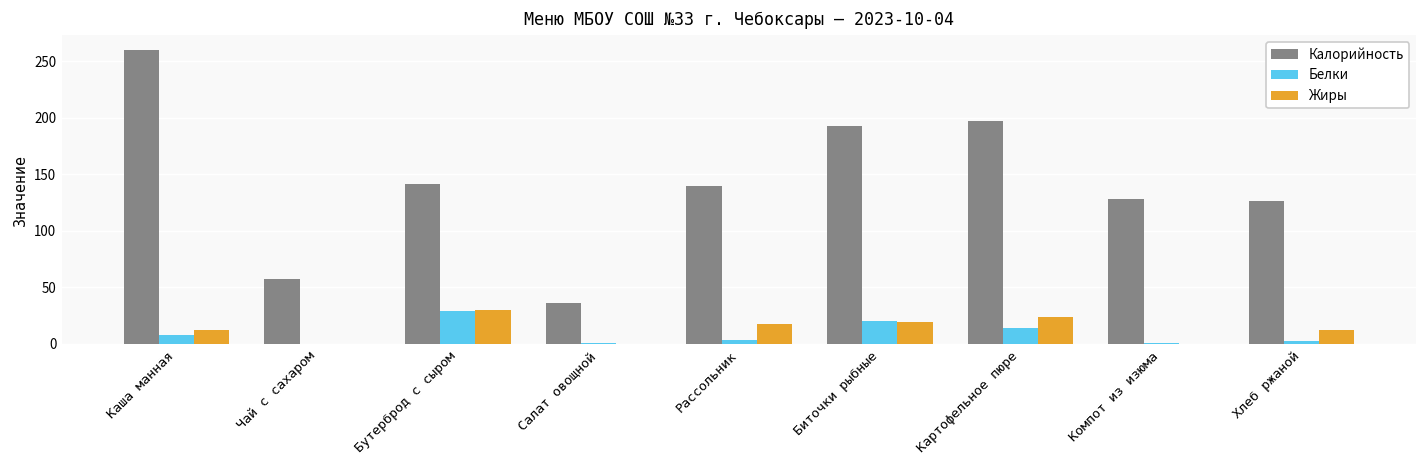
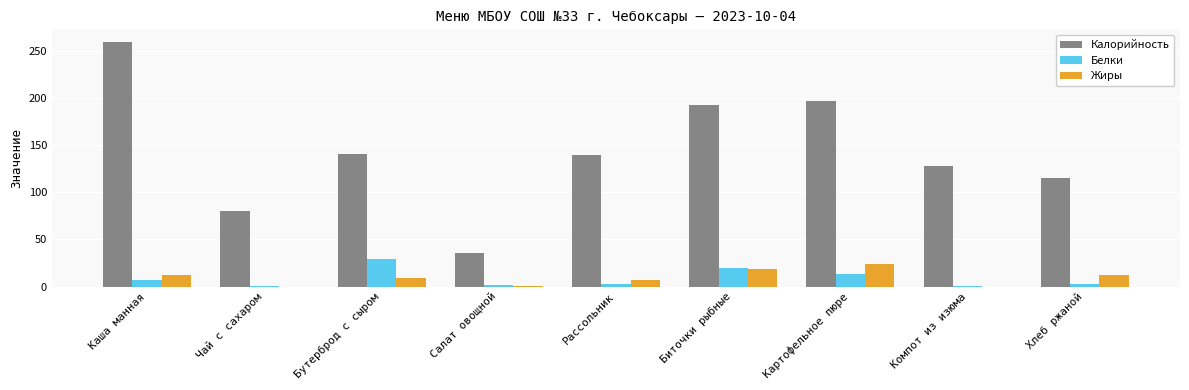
  {
    "Калорийность": {
      "Каша манная": 260,
-     "Чай с сахаром": 60,
+     "Чай с сахаром": 80,
      "Бутерброд с сыром": 140,
      "Салат овощной": 40,
      "Рассольник": 140,
      "Биточки рыбные": 190,
      "Картофельное пюре": 200,
      "Компот из изюма": 130,
-     "Хлеб ржаной": 130
+     "Хлеб ржаной": 120
    },
    "Белки": {
      "Каша манная": 10,
      "Бутерброд с сыром": 30,
      "Рассольник": 0,
      "Биточки рыбные": 20,
      "Картофельное пюре": 10,
      "Хлеб ржаной": 0
    },
    "Жиры": {
      "Каша манная": 10,
-     "Бутерброд с сыром": 30,
-     "Рассольник": 20,
+     "Бутерброд с сыром": 10,
+     "Рассольник": 10,
      "Биточки рыбные": 20,
      "Картофельное пюре": 20,
      "Компот из изюма": 0,
      "Хлеб ржаной": 10
    }
  }
